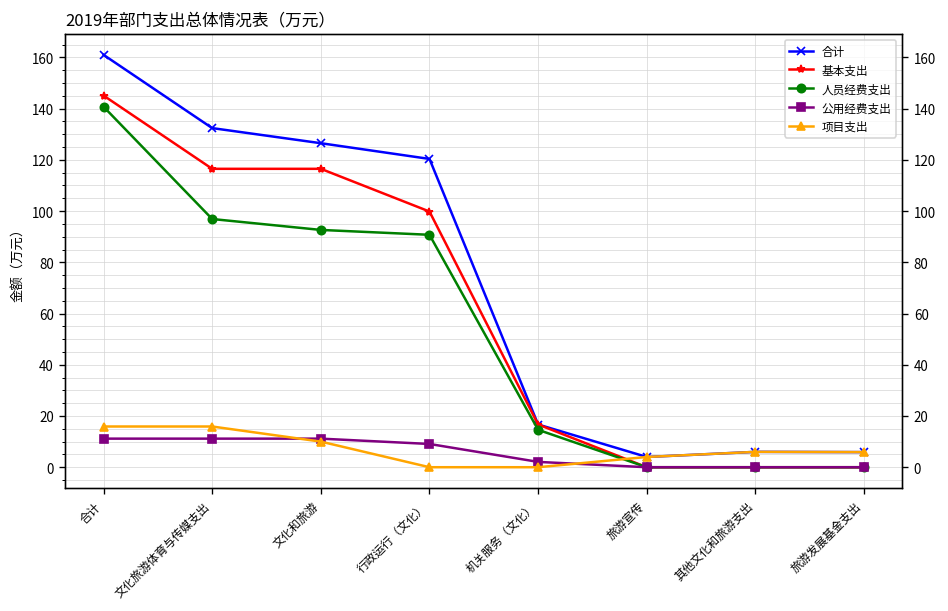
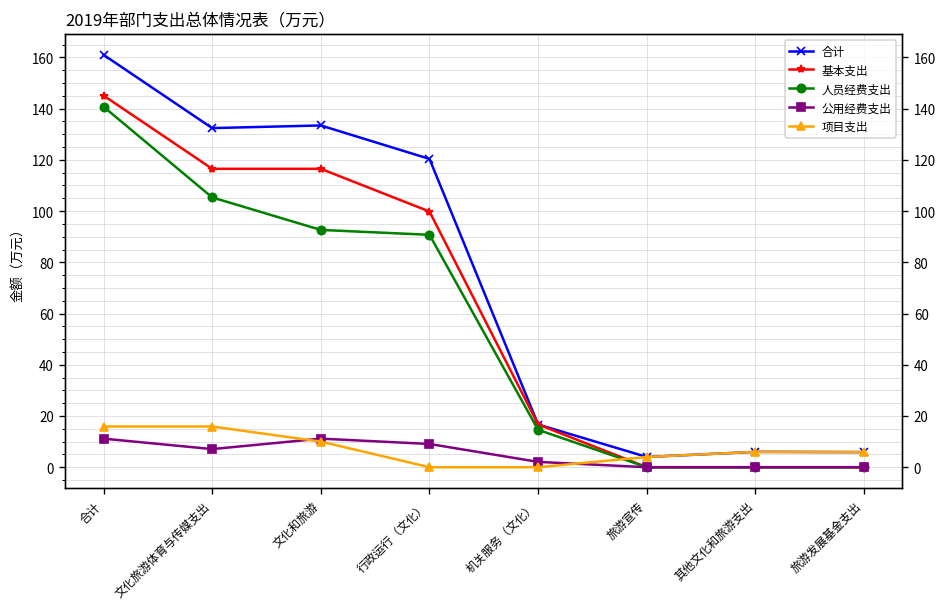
  {
    "合计": {
      "合计": 161,
      "文化旅游体育与传媒支出": 132,
-     "文化和旅游": 127,
+     "文化和旅游": 133,
      "行政运行（文化）": 120
    },
    "基本支出": {
      "合计": 145,
      "文化旅游体育与传媒支出": 117,
      "文化和旅游": 117,
      "行政运行（文化）": 100
    },
    "人员经费支出": {
      "合计": 141,
-     "文化旅游体育与传媒支出": 97,
+     "文化旅游体育与传媒支出": 105,
      "文化和旅游": 93,
      "行政运行（文化）": 91,
      "机关服务（文化）": 15
    },
    "公用经费支出": {
      "合计": 11,
-     "文化旅游体育与传媒支出": 11,
+     "文化旅游体育与传媒支出": 7,
      "行政运行（文化）": 9,
      "机关服务（文化）": 2
    },
    "项目支出": {
      "合计": 16,
      "文化旅游体育与传媒支出": 16,
      "行政运行（文化）": 0,
      "机关服务（文化）": 0
    }
  }
